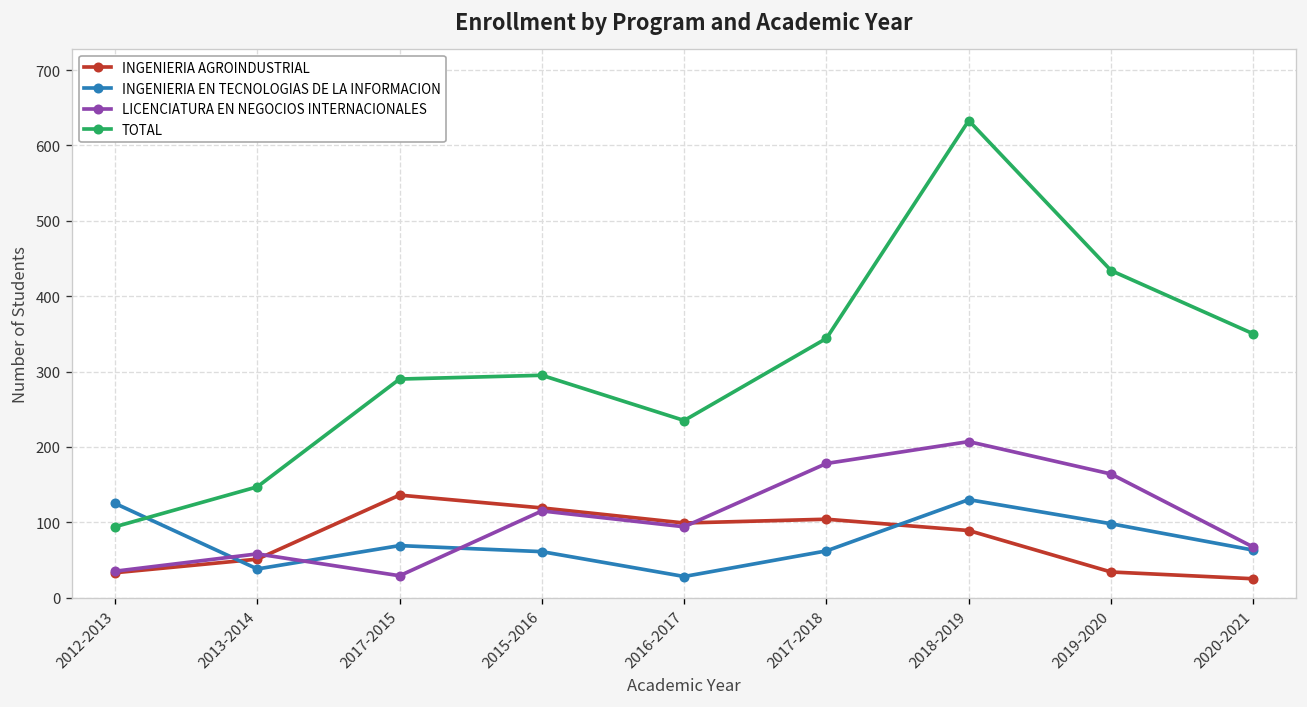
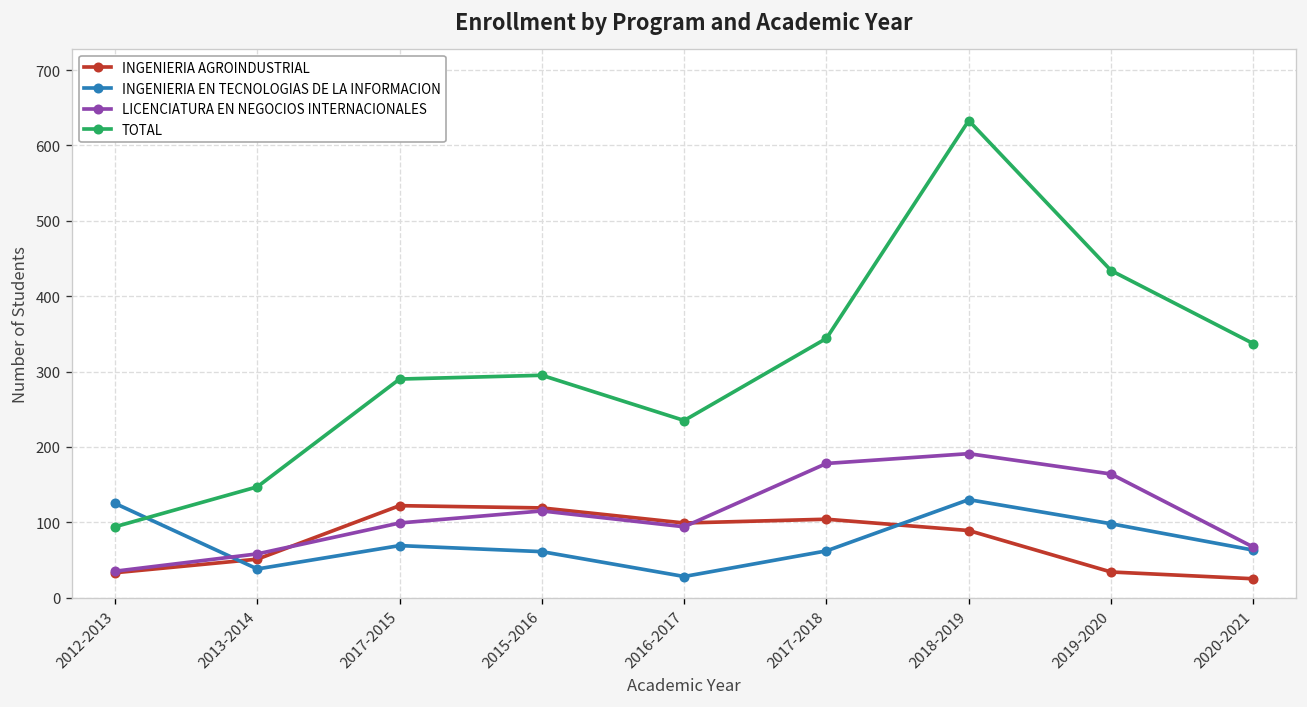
  {
    "INGENIERIA AGROINDUSTRIAL": {
      "2013-2014": 50,
-     "2017-2015": 140,
+     "2017-2015": 120,
      "2016-2017": 100,
      "2017-2018": 100,
      "2018-2019": 90,
      "2019-2020": 30,
      "2020-2021": 30
    },
    "INGENIERIA EN TECNOLOGIAS DE LA INFORMACION": {
      "2012-2013": 130,
      "2013-2014": 40,
      "2017-2015": 70,
      "2015-2016": 60,
      "2016-2017": 30,
      "2017-2018": 60,
      "2018-2019": 130,
      "2019-2020": 100
    },
    "LICENCIATURA EN NEGOCIOS INTERNACIONALES": {
      "2013-2014": 60,
-     "2017-2015": 30,
+     "2017-2015": 100,
      "2016-2017": 90,
      "2017-2018": 180,
-     "2018-2019": 210,
+     "2018-2019": 190,
      "2019-2020": 160
    },
    "TOTAL": {
      "2012-2013": 90,
      "2013-2014": 150,
      "2017-2015": 290,
      "2015-2016": 300,
      "2016-2017": 240,
      "2017-2018": 340,
      "2018-2019": 630,
      "2019-2020": 430,
-     "2020-2021": 350
+     "2020-2021": 340
    }
  }
